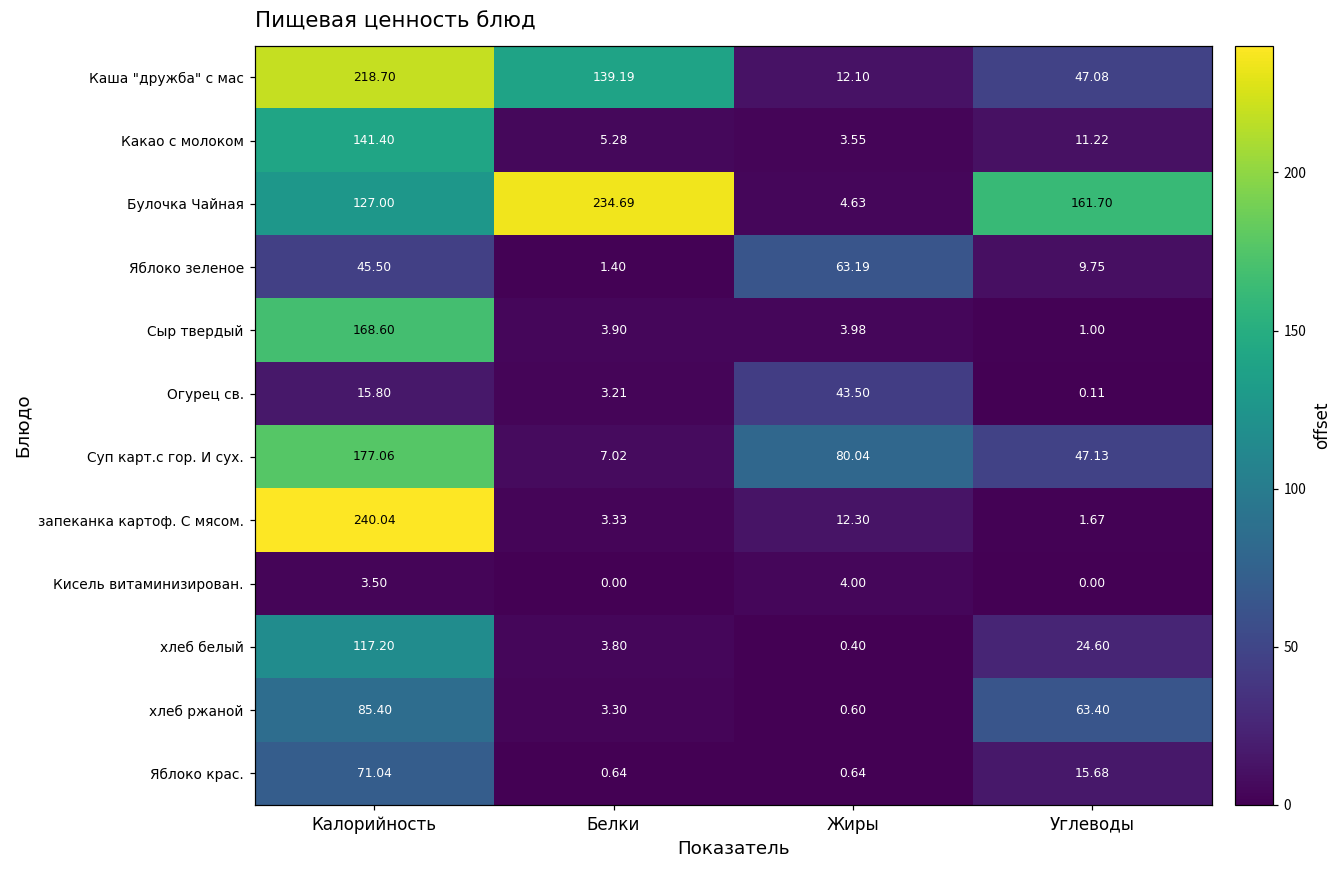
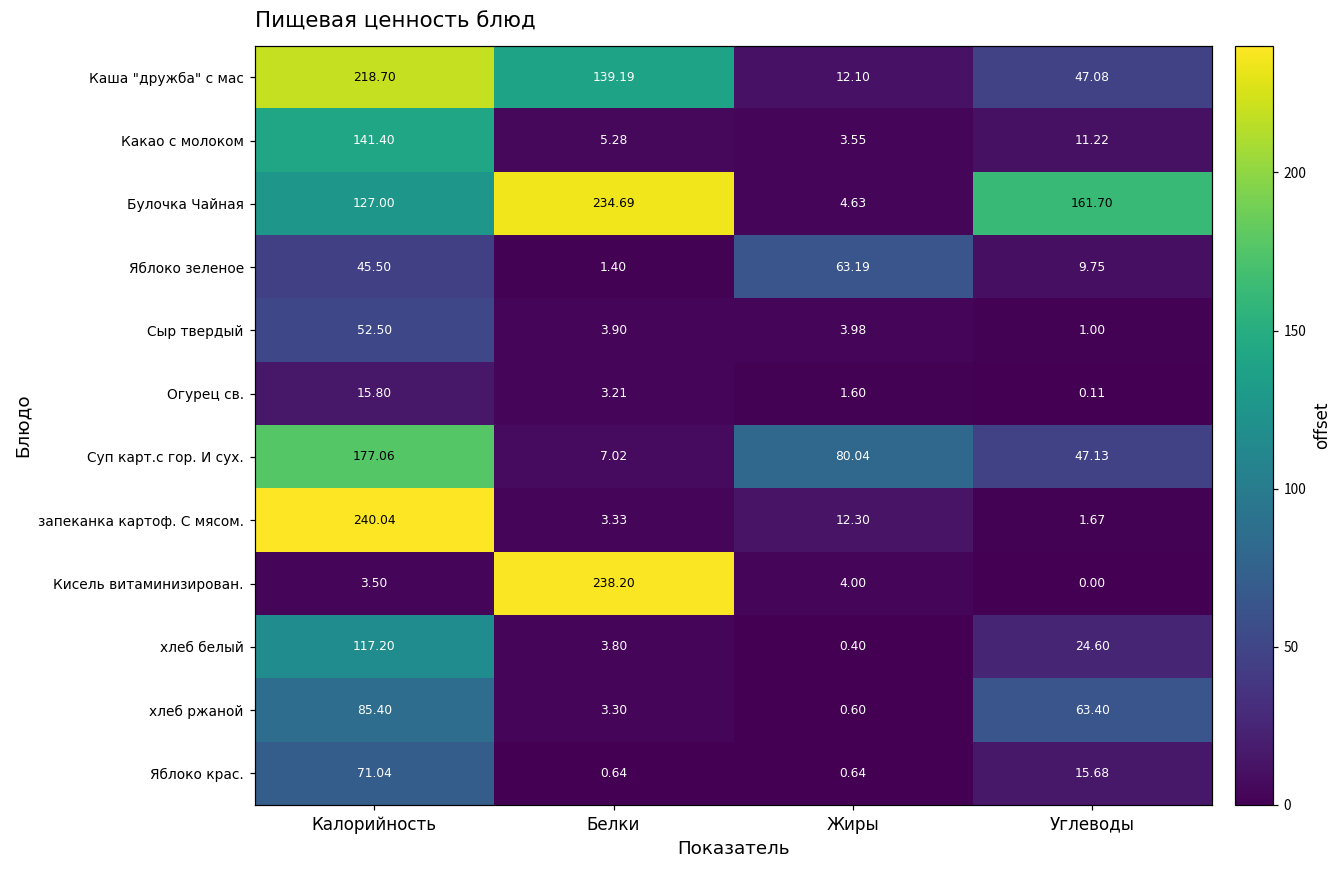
  {
    "Каша \"дружба\" с мас": {
      "Калорийность": 218.70,
      "Белки": 139.19,
      "Жиры": 12.10,
      "Углеводы": 47.08
    },
    "Какао с молоком": {
      "Калорийность": 141.40,
      "Белки": 5.28,
      "Жиры": 3.55,
      "Углеводы": 11.22
    },
    "Булочка Чайная": {
      "Калорийность": 127.00,
      "Белки": 234.69,
      "Жиры": 4.63,
      "Углеводы": 161.70
    },
    "Яблоко зеленое": {
      "Калорийность": 45.50,
      "Белки": 1.40,
      "Жиры": 63.19,
      "Углеводы": 9.75
    },
    "Сыр твердый": {
-     "Калорийность": 168.60,
+     "Калорийность": 52.50,
      "Белки": 3.90,
      "Жиры": 3.98,
      "Углеводы": 1.00
    },
    "Огурец св.": {
      "Калорийность": 15.80,
      "Белки": 3.21,
-     "Жиры": 43.50,
+     "Жиры": 1.60,
      "Углеводы": 0.11
    },
    "Суп карт.с гор. И сух.": {
      "Калорийность": 177.06,
      "Белки": 7.02,
      "Жиры": 80.04,
      "Углеводы": 47.13
    },
    "запеканка картоф. С мясом.": {
      "Калорийность": 240.04,
      "Белки": 3.33,
      "Жиры": 12.30,
      "Углеводы": 1.67
    },
    "Кисель витаминизирован.": {
      "Калорийность": 3.50,
-     "Белки": 0.00,
+     "Белки": 238.20,
      "Жиры": 4.00,
      "Углеводы": 0.00
    },
    "хлеб белый": {
      "Калорийность": 117.20,
      "Белки": 3.80,
      "Жиры": 0.40,
      "Углеводы": 24.60
    },
    "хлеб ржаной": {
      "Калорийность": 85.40,
      "Белки": 3.30,
      "Жиры": 0.60,
      "Углеводы": 63.40
    },
    "Яблоко крас.": {
      "Калорийность": 71.04,
      "Белки": 0.64,
      "Жиры": 0.64,
      "Углеводы": 15.68
    }
  }
